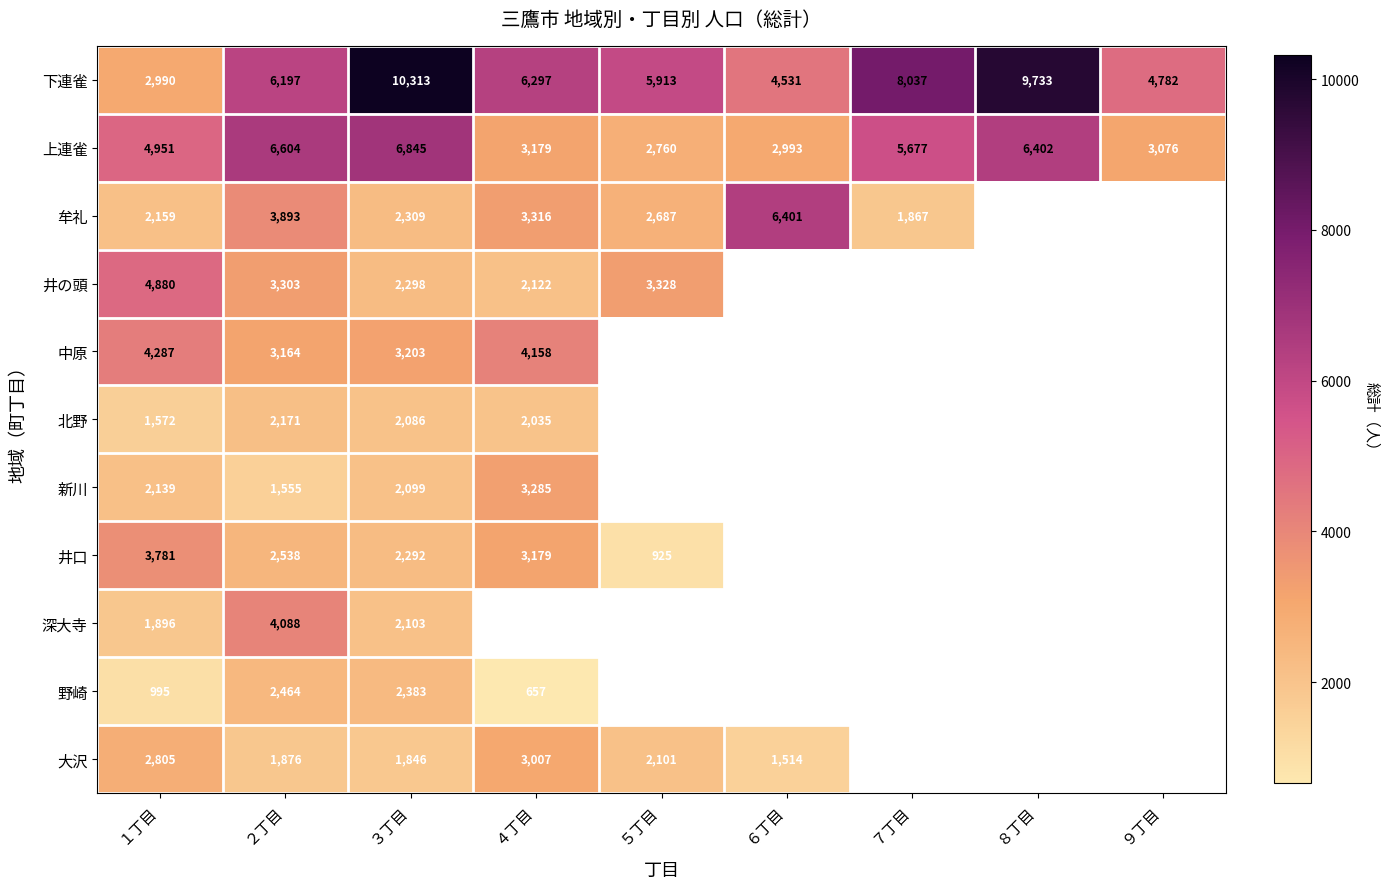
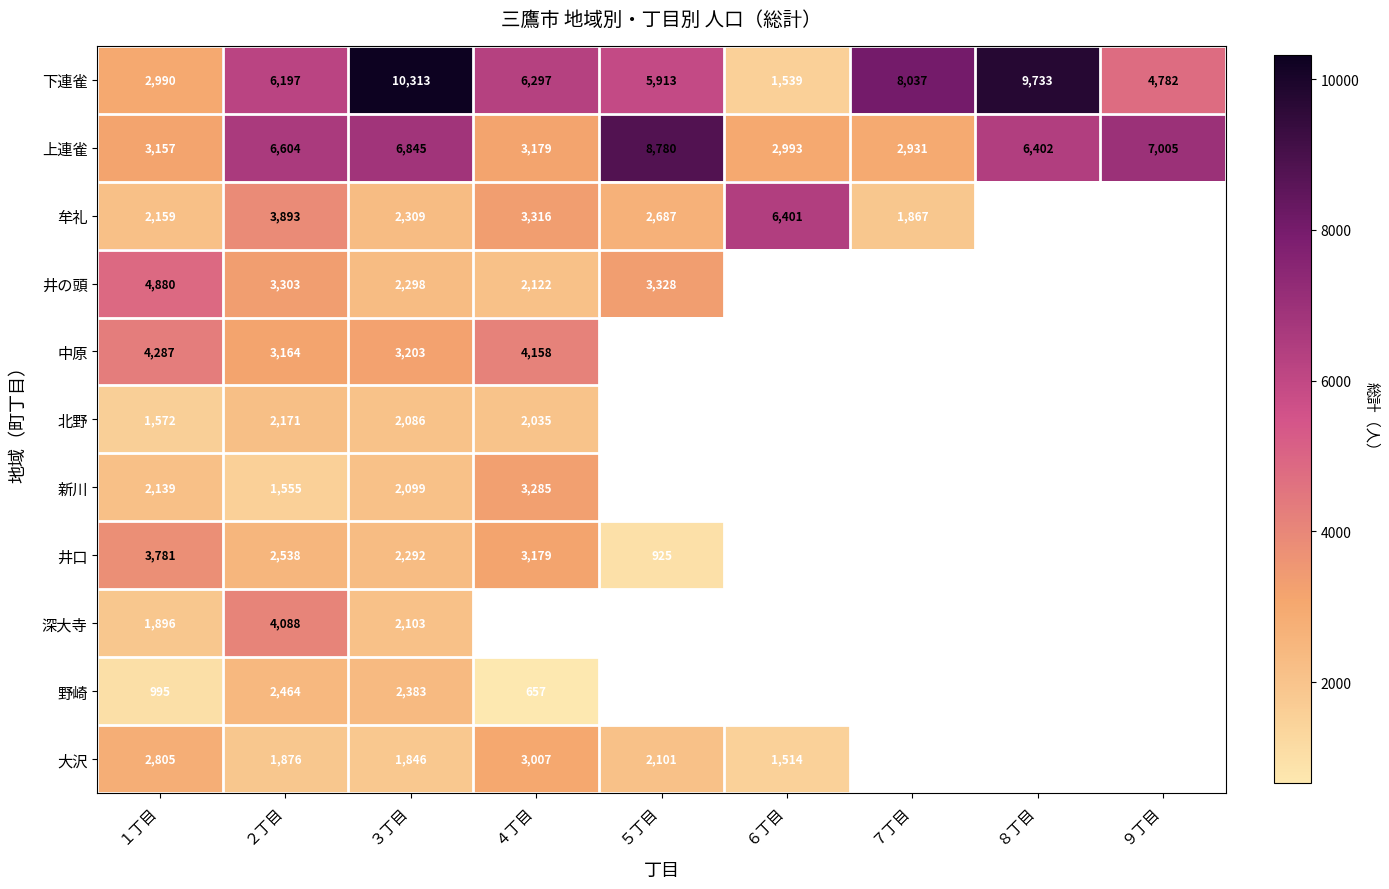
  {
    "下連雀": {
      "１丁目": "2,990",
      "２丁目": "6,197",
      "３丁目": "10,313",
      "４丁目": "6,297",
      "５丁目": "5,913",
-     "６丁目": "4,531",
+     "６丁目": "1,539",
      "７丁目": "8,037",
      "８丁目": "9,733",
      "９丁目": "4,782"
    },
    "上連雀": {
-     "１丁目": "4,951",
+     "１丁目": "3,157",
      "２丁目": "6,604",
      "３丁目": "6,845",
      "４丁目": "3,179",
-     "５丁目": "2,760",
+     "５丁目": "8,780",
      "６丁目": "2,993",
-     "７丁目": "5,677",
+     "７丁目": "2,931",
      "８丁目": "6,402",
-     "９丁目": "3,076"
+     "９丁目": "7,005"
    },
    "牟礼": {
      "１丁目": "2,159",
      "２丁目": "3,893",
      "３丁目": "2,309",
      "４丁目": "3,316",
      "５丁目": "2,687",
      "６丁目": "6,401",
      "７丁目": "1,867"
    },
    "井の頭": {
      "１丁目": "4,880",
      "２丁目": "3,303",
      "３丁目": "2,298",
      "４丁目": "2,122",
      "５丁目": "3,328"
    },
    "中原": {
      "１丁目": "4,287",
      "２丁目": "3,164",
      "３丁目": "3,203",
      "４丁目": "4,158"
    },
    "北野": {
      "１丁目": "1,572",
      "２丁目": "2,171",
      "３丁目": "2,086",
      "４丁目": "2,035"
    },
    "新川": {
      "１丁目": "2,139",
      "２丁目": "1,555",
      "３丁目": "2,099",
      "４丁目": "3,285"
    },
    "井口": {
      "１丁目": "3,781",
      "２丁目": "2,538",
      "３丁目": "2,292",
      "４丁目": "3,179",
      "５丁目": "925"
    },
    "深大寺": {
      "１丁目": "1,896",
      "２丁目": "4,088",
      "３丁目": "2,103"
    },
    "野崎": {
      "１丁目": "995",
      "２丁目": "2,464",
      "３丁目": "2,383",
      "４丁目": "657"
    },
    "大沢": {
      "１丁目": "2,805",
      "２丁目": "1,876",
      "３丁目": "1,846",
      "４丁目": "3,007",
      "５丁目": "2,101",
      "６丁目": "1,514"
    }
  }
